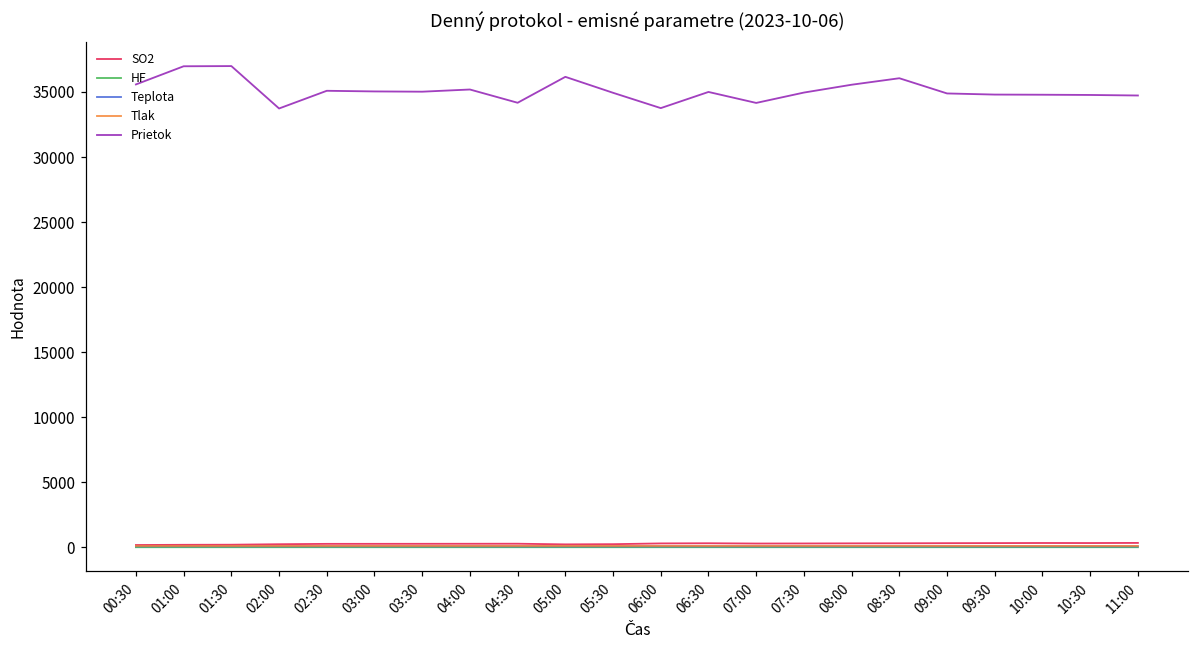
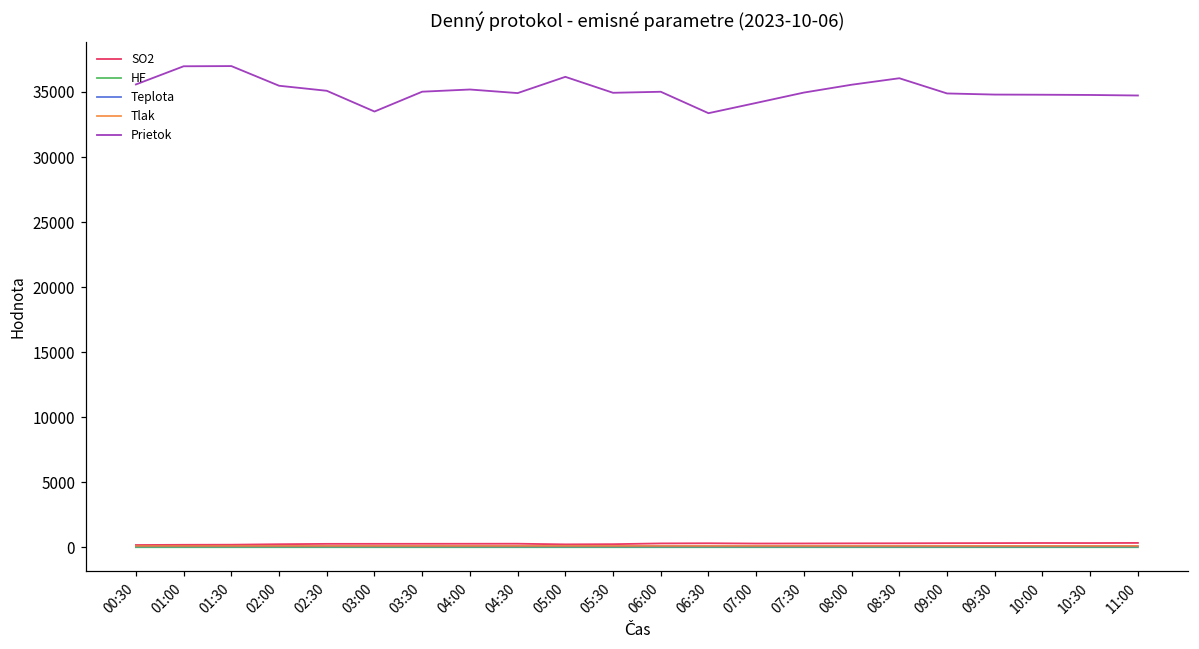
  {
    "SO2": {
      "09:30": 300,
      "10:00": 300,
      "10:30": 300,
      "11:00": 300
    },
    "Prietok": {
      "00:30": 35600,
      "01:00": 37000,
      "01:30": 37000,
-     "02:00": 33700,
+     "02:00": 35500,
      "02:30": 35100,
-     "03:00": 35000,
+     "03:00": 33500,
      "03:30": 35000,
      "04:00": 35200,
-     "04:30": 34200,
+     "04:30": 34900,
      "05:00": 36200,
      "05:30": 34900,
-     "06:00": 33800,
-     "06:30": 35000,
+     "06:00": 35000,
+     "06:30": 33400,
      "07:00": 34200,
      "07:30": 35000,
      "08:00": 35600,
      "08:30": 36100,
      "09:00": 34900,
      "09:30": 34800,
      "10:00": 34800,
      "10:30": 34800,
      "11:00": 34700
    }
  }
